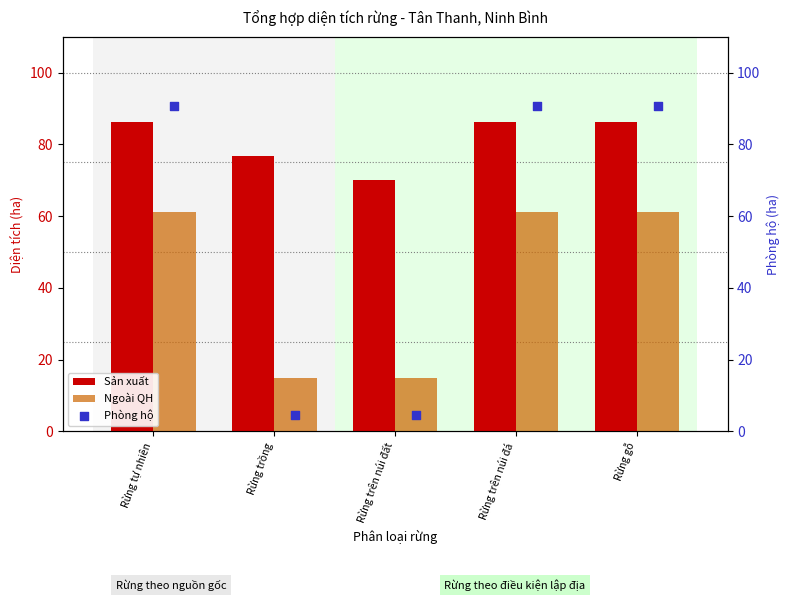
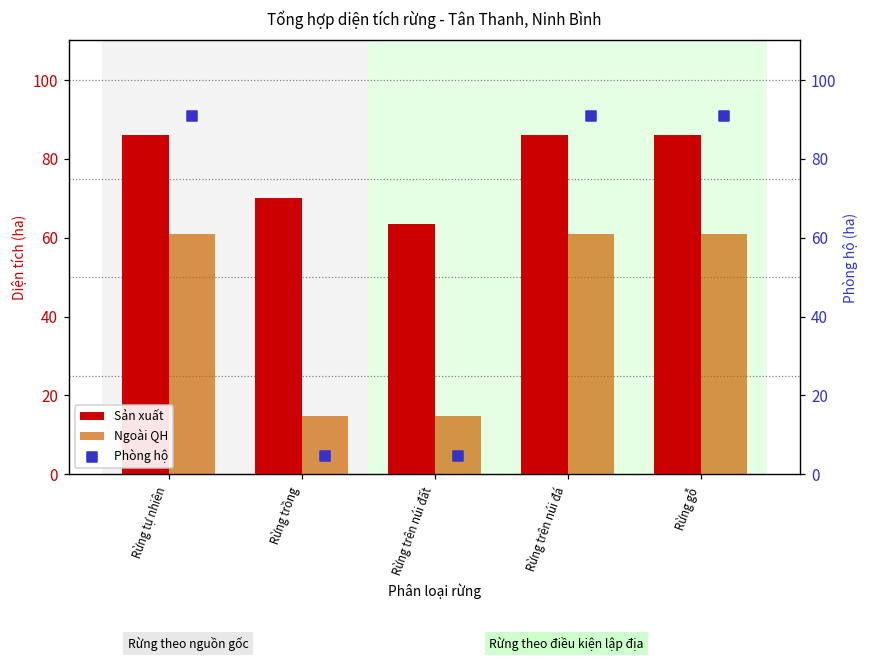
  {
    "Sản xuất": {
      "Rừng tự nhiên": 86,
-     "Rừng trồng": 77,
-     "Rừng trên núi đất": 70,
+     "Rừng trồng": 70,
+     "Rừng trên núi đất": 63,
      "Rừng trên núi đá": 86,
      "Rừng gỗ": 86
    },
    "Ngoài QH": {
      "Rừng tự nhiên": 61,
      "Rừng trồng": 15,
      "Rừng trên núi đất": 15,
      "Rừng trên núi đá": 61,
      "Rừng gỗ": 61
    }
  }
